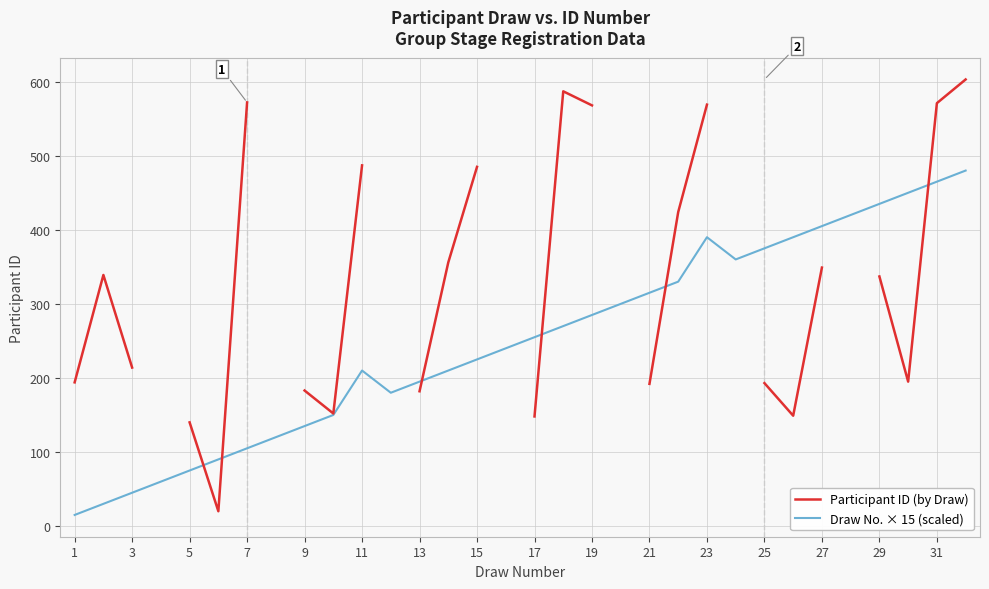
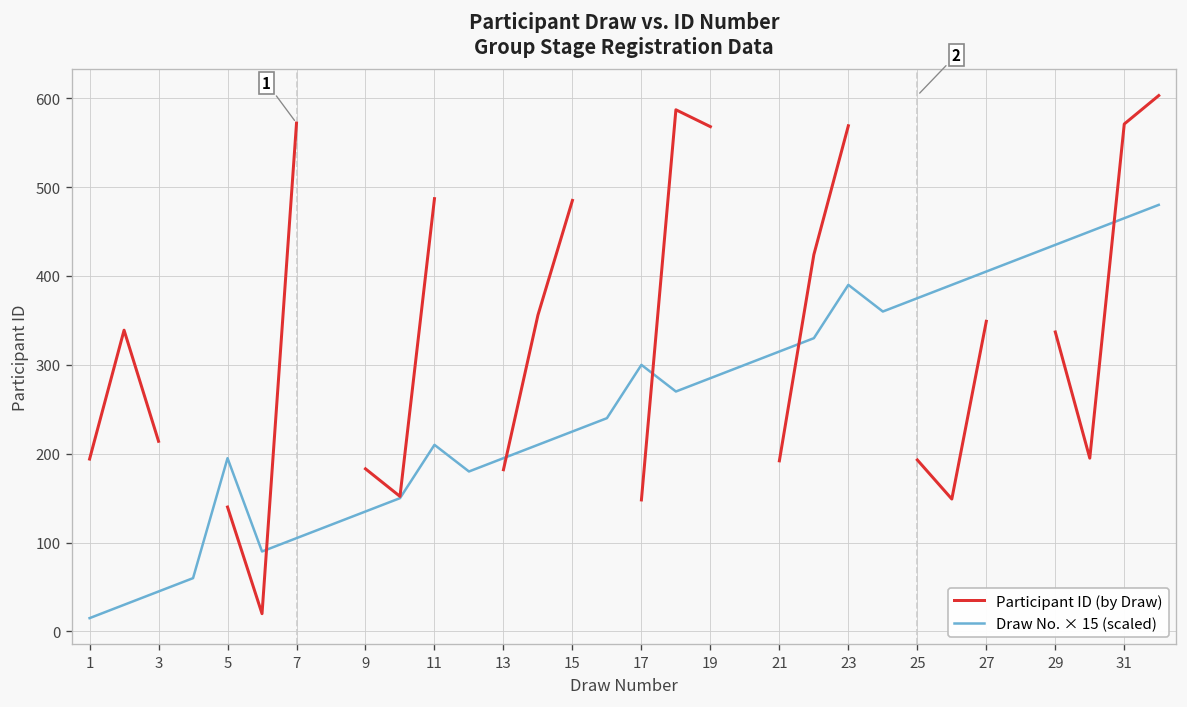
  {
    "Participant ID (by Draw)": {
      "1": 190,
      "3": 210,
      "5": 140,
      "9": 180,
      "11": 490,
      "13": 180,
      "15": 490,
      "17": 150,
      "19": 570,
      "21": 190,
      "23": 570,
      "25": 190,
      "27": 350,
      "29": 340,
      "31": 570
    },
    "Draw No. × 15 (scaled)": {
      "1": 20,
      "3": 50,
-     "5": 80,
+     "5": 200,
      "7": 110,
      "9": 140,
      "11": 210,
      "13": 200,
      "15": 230,
-     "17": 260,
+     "17": 300,
      "19": 290,
      "21": 320,
      "23": 390,
      "25": 380,
      "27": 410,
      "29": 440,
      "31": 470
    }
  }
